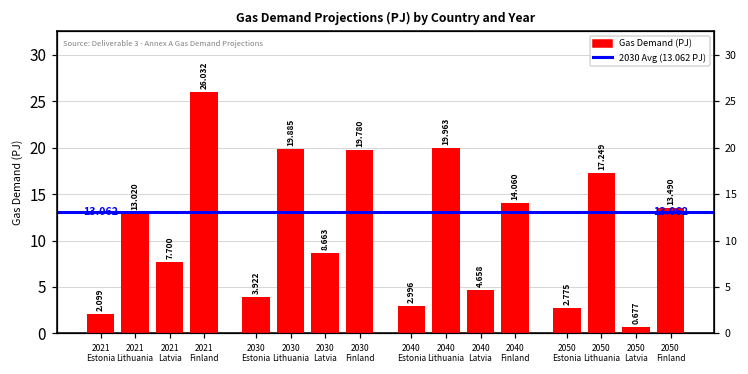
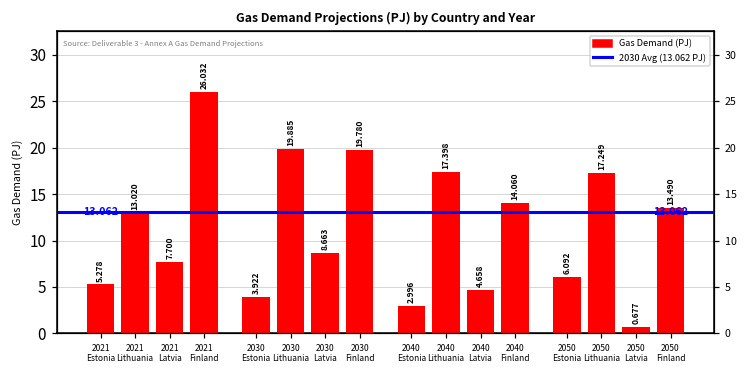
  {
-   "2021 Estonia": 2.099,
+   "2021 Estonia": 5.278,
    "2021 Lithuania": 13.020,
    "2021 Latvia": 7.700,
    "2021 Finland": 26.032,
    "2030 Estonia": 3.922,
    "2030 Lithuania": 19.885,
    "2030 Latvia": 8.663,
    "2030 Finland": 19.780,
    "2040 Estonia": 2.996,
-   "2040 Lithuania": 19.963,
+   "2040 Lithuania": 17.398,
    "2040 Latvia": 4.658,
    "2040 Finland": 14.060,
-   "2050 Estonia": 2.775,
+   "2050 Estonia": 6.092,
    "2050 Lithuania": 17.249,
    "2050 Latvia": 0.677,
    "2050 Finland": 13.490
  }
